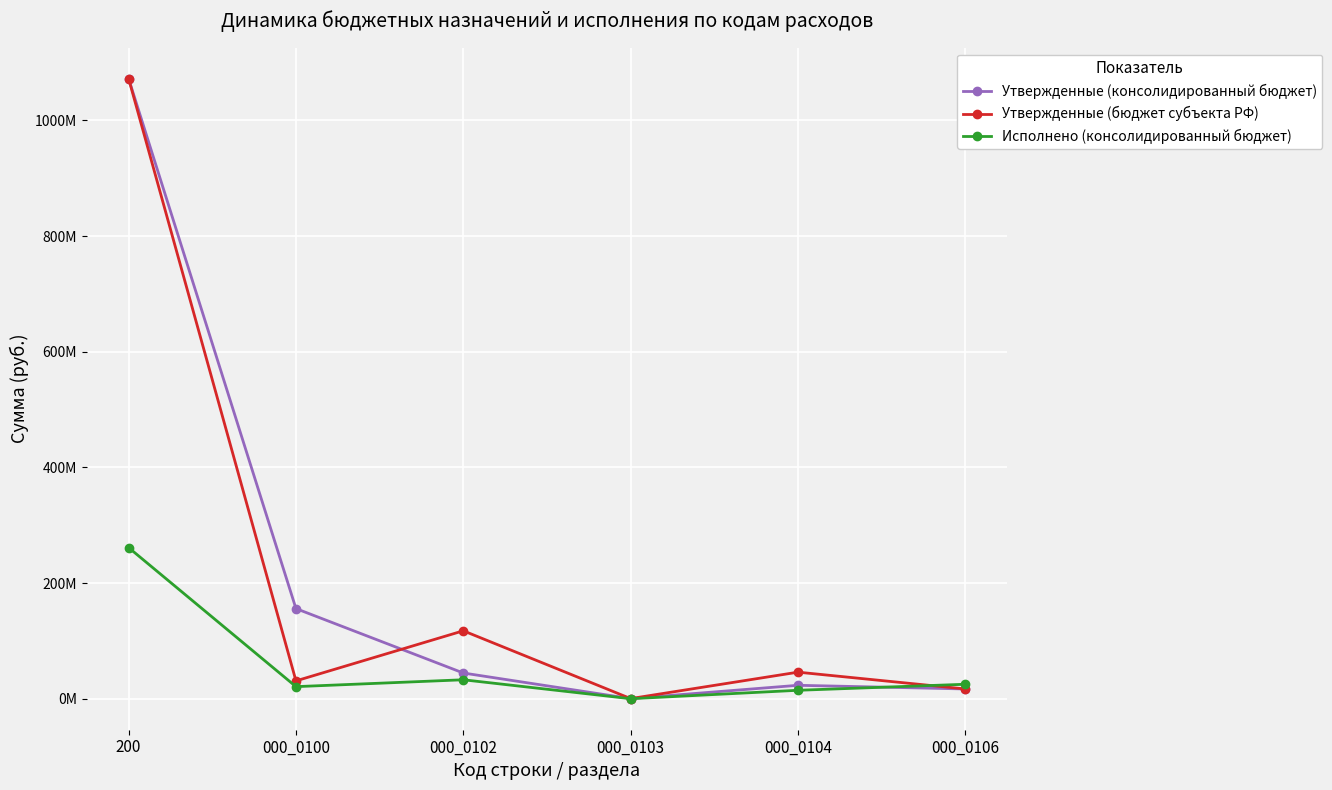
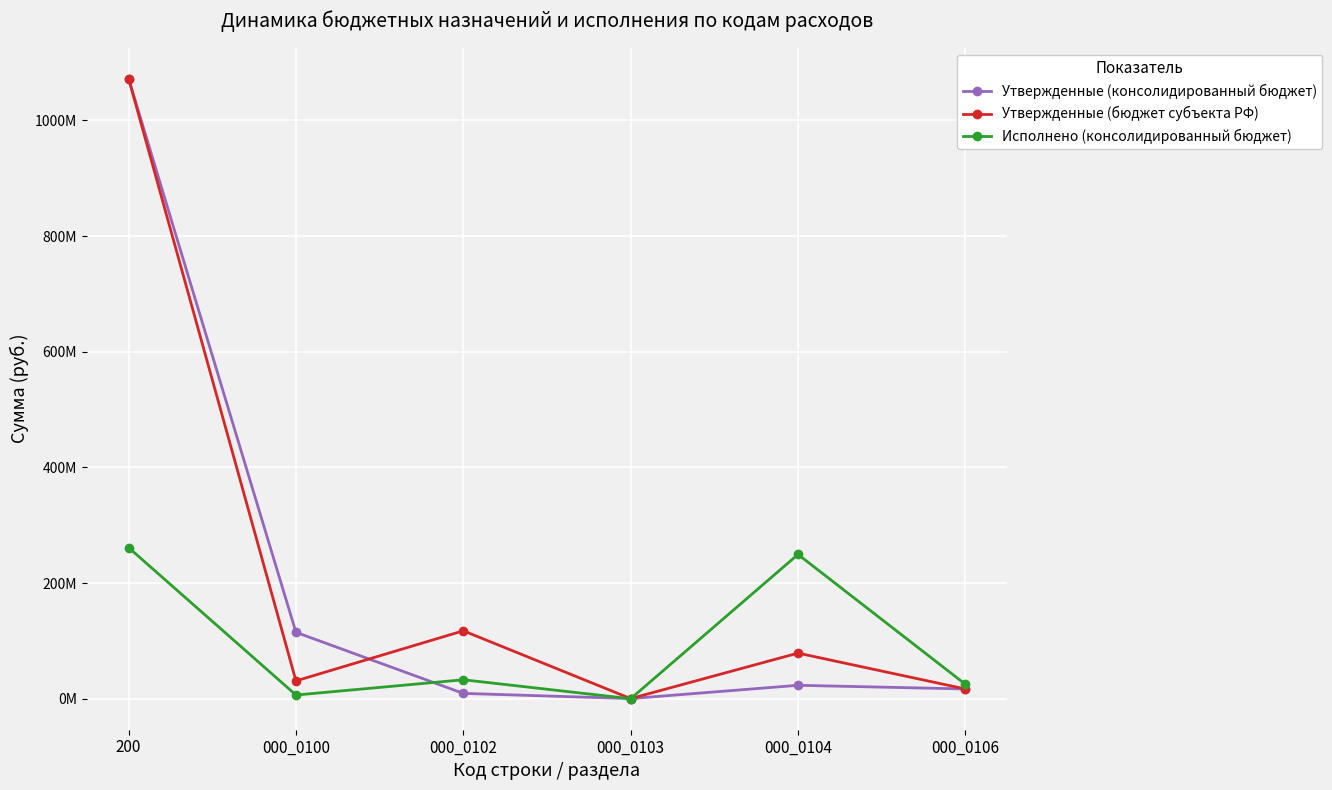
  {
    "Утвержденные (консолидированный бюджет)": {
-     "000_0100": 160000000,
-     "000_0102": 40000000,
+     "000_0100": 110000000,
+     "000_0102": 10000000,
      "000_0104": 20000000
    },
    "Утвержденные (бюджет субъекта РФ)": {
      "000_0100": 30000000,
      "000_0102": 120000000,
-     "000_0104": 50000000
+     "000_0104": 80000000
    },
    "Исполнено (консолидированный бюджет)": {
      "200": 260000000,
-     "000_0100": 20000000,
+     "000_0100": 10000000,
      "000_0102": 30000000,
-     "000_0104": 10000000,
+     "000_0104": 250000000,
      "000_0106": 30000000
    }
  }
